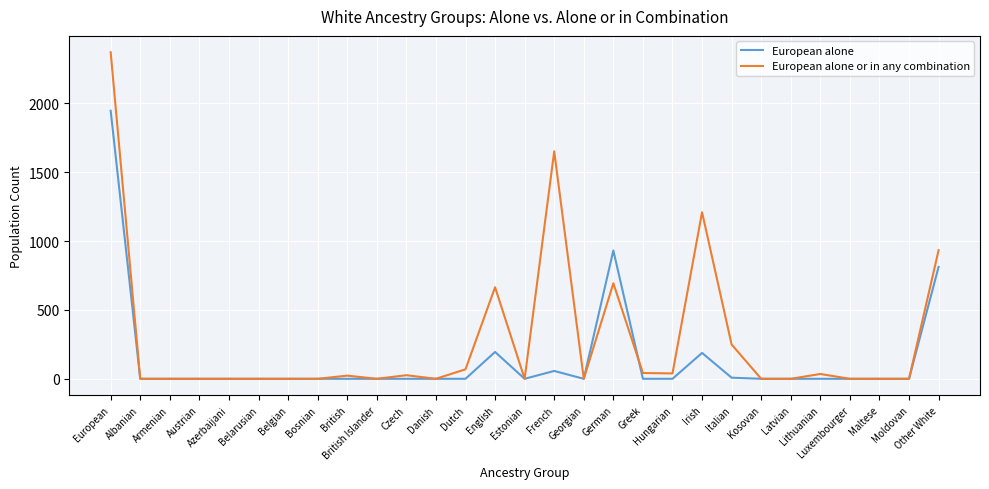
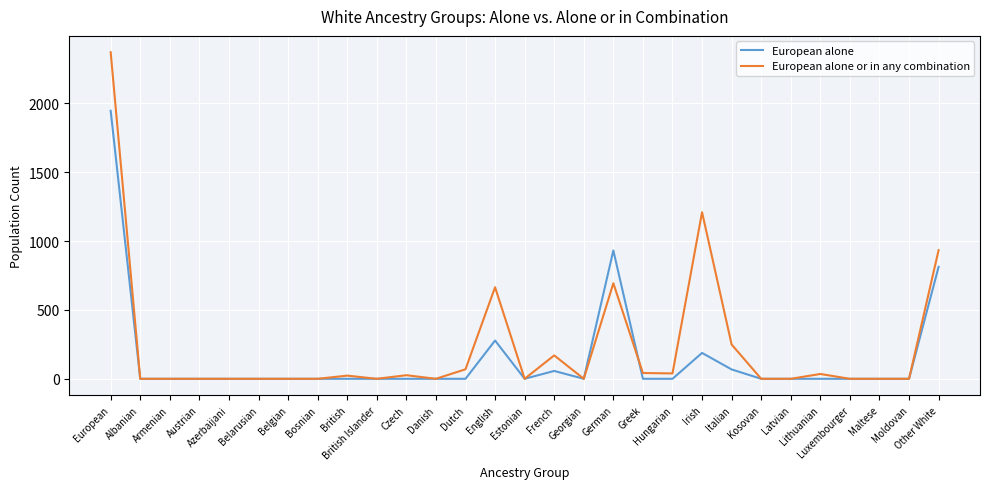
  {
    "European alone": {
      "European": 1950,
      "British": 0,
      "Czech": 0,
      "Dutch": 0,
-     "English": 200,
+     "English": 280,
      "French": 60,
      "German": 930,
      "Greek": 0,
      "Hungarian": 0,
      "Irish": 190,
-     "Italian": 10,
+     "Italian": 70,
      "Lithuanian": 0,
      "Other White": 810
    },
    "European alone or in any combination": {
      "European": 2370,
      "British": 20,
      "Czech": 30,
      "Dutch": 70,
      "English": 670,
-     "French": 1650,
+     "French": 170,
      "German": 690,
      "Greek": 40,
      "Hungarian": 40,
      "Irish": 1210,
      "Italian": 250,
      "Lithuanian": 40,
      "Other White": 930
    }
  }
